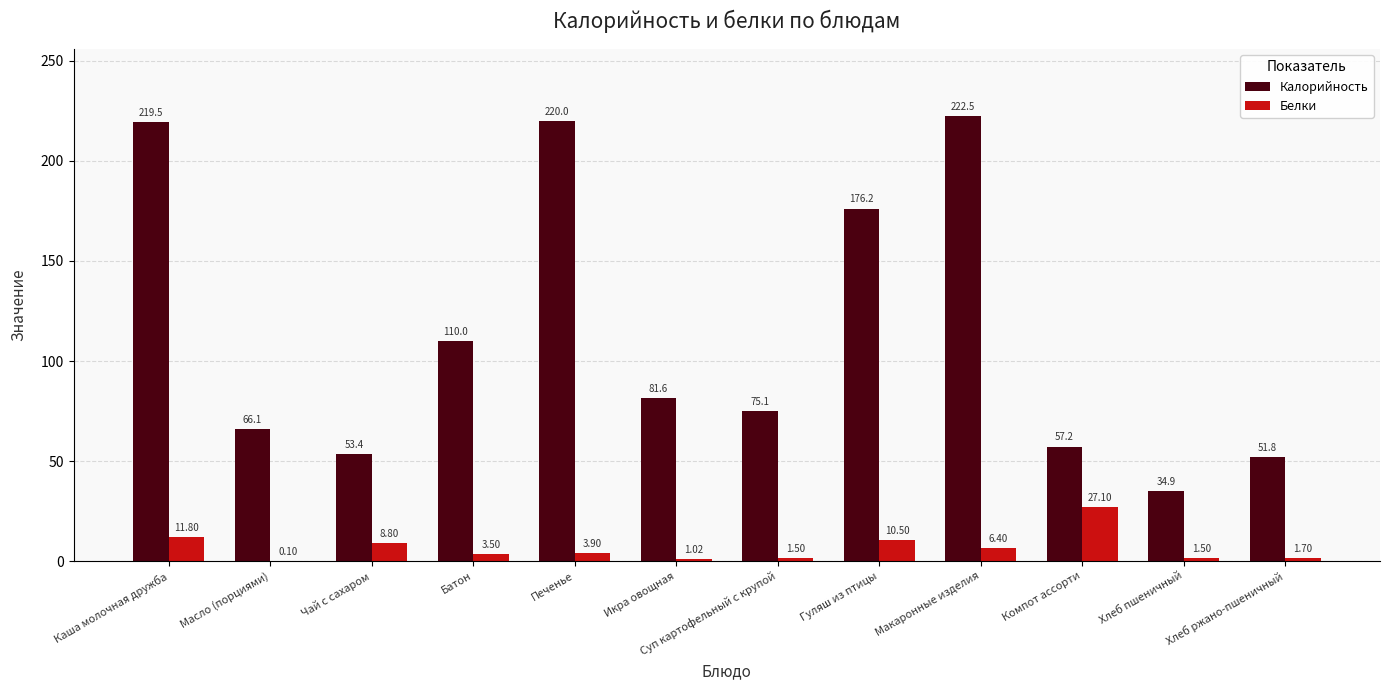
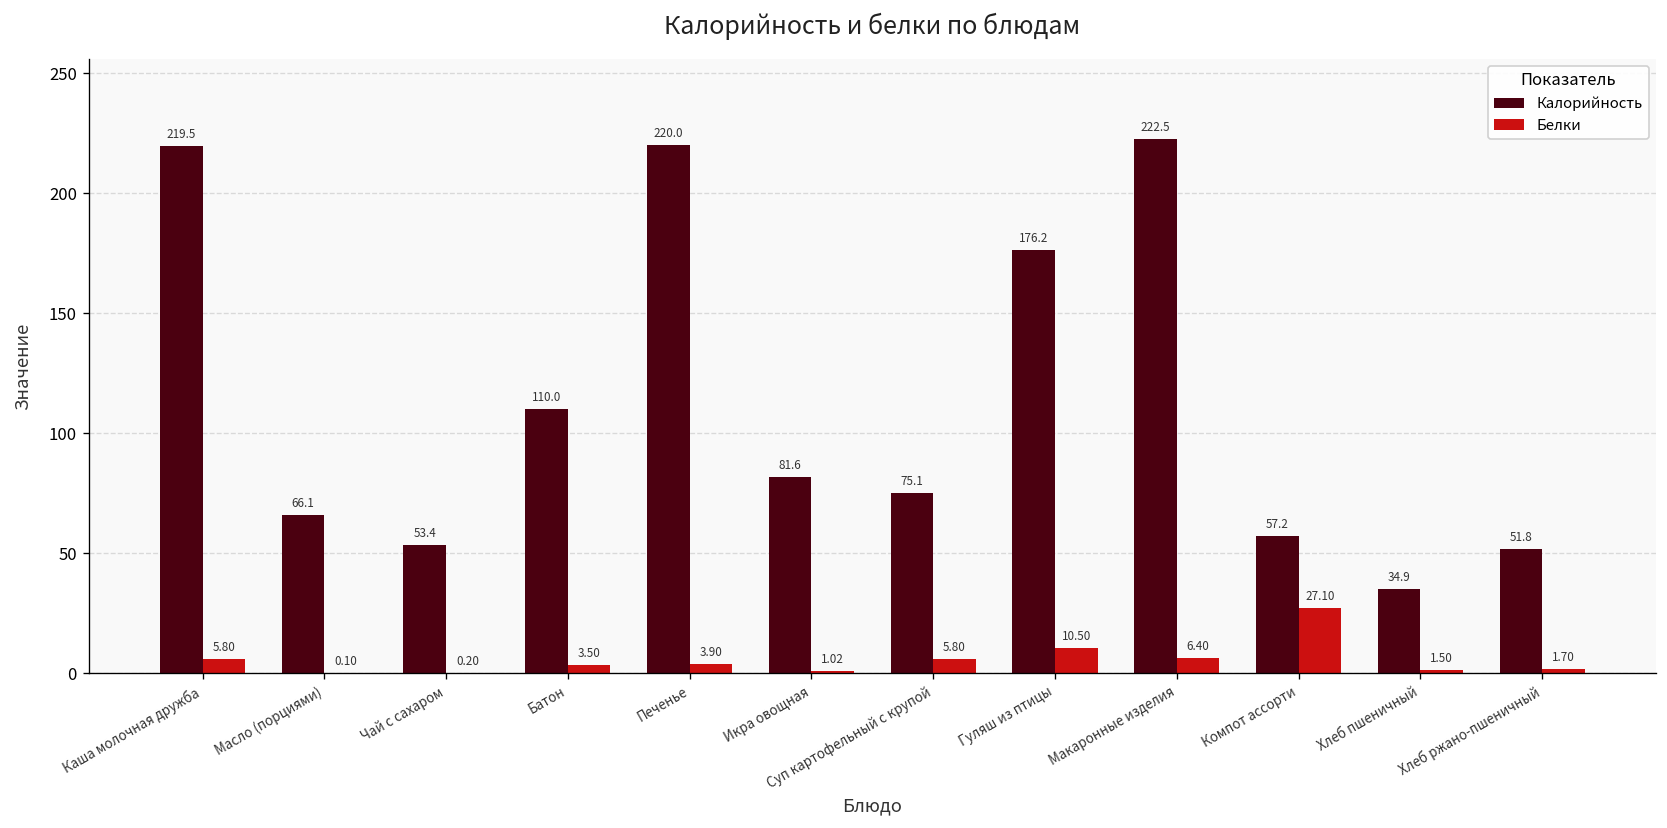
  {
    "Калорийность": {
      "Каша молочная дружба": 219.5,
      "Масло (порциями)": 66.1,
      "Чай с сахаром": 53.4,
      "Батон": 110.0,
      "Печенье": 220.0,
      "Икра овощная": 81.6,
      "Суп картофельный с крупой": 75.1,
      "Гуляш из птицы": 176.2,
      "Макаронные изделия": 222.5,
      "Компот ассорти": 57.2,
      "Хлеб пшеничный": 34.9,
      "Хлеб ржано-пшеничный": 51.8
    },
    "Белки": {
-     "Каша молочная дружба": 11.80,
+     "Каша молочная дружба": 5.80,
      "Масло (порциями)": 0.10,
-     "Чай с сахаром": 8.80,
+     "Чай с сахаром": 0.20,
      "Батон": 3.50,
      "Печенье": 3.90,
      "Икра овощная": 1.02,
-     "Суп картофельный с крупой": 1.50,
+     "Суп картофельный с крупой": 5.80,
      "Гуляш из птицы": 10.50,
      "Макаронные изделия": 6.40,
      "Компот ассорти": 27.10,
      "Хлеб пшеничный": 1.50,
      "Хлеб ржано-пшеничный": 1.70
    }
  }
